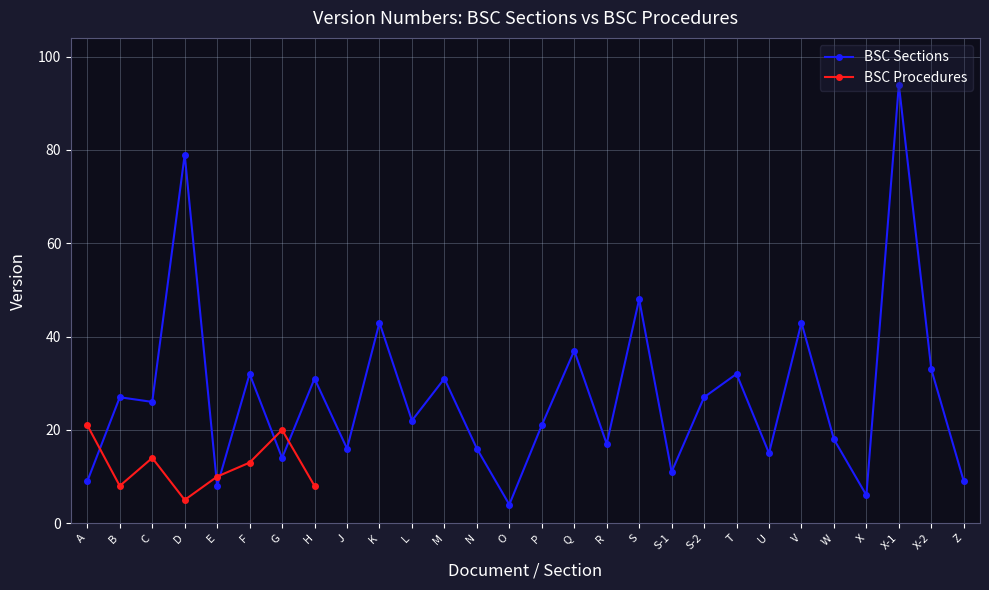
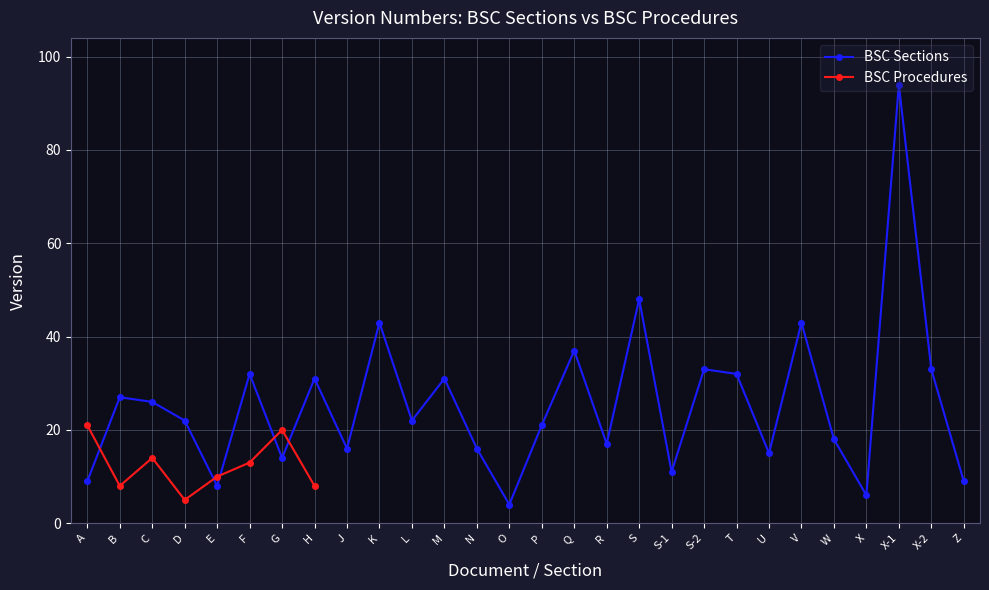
  {
    "BSC Sections": {
      "A": 9,
      "B": 27,
      "C": 26,
-     "D": 79,
+     "D": 22,
      "E": 8,
      "F": 32,
      "G": 14,
      "H": 31,
      "J": 16,
      "K": 43,
      "L": 22,
      "M": 31,
      "N": 16,
      "O": 4,
      "P": 21,
      "Q": 37,
      "R": 17,
      "S": 48,
      "S-1": 11,
-     "S-2": 27,
+     "S-2": 33,
      "T": 32,
      "U": 15,
      "V": 43,
      "W": 18,
      "X": 6,
      "X-2": 33,
      "Z": 9
    },
    "BSC Procedures": {
      "A": 21,
      "B": 8,
      "C": 14,
      "D": 5,
      "E": 10,
      "F": 13,
      "G": 20,
      "H": 8
    }
  }
